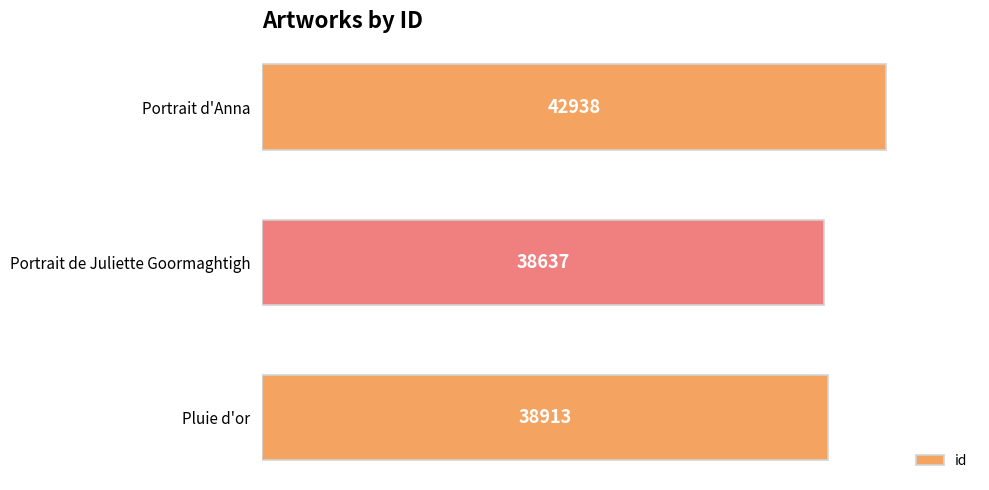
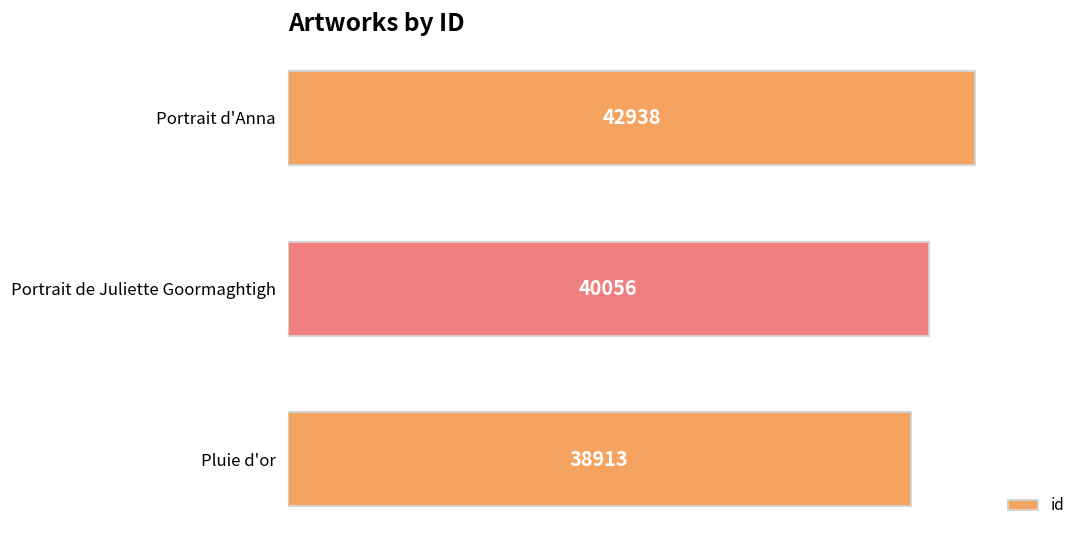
  {
    "Portrait d'Anna": 42938,
-   "Portrait de Juliette Goormaghtigh": 38637,
+   "Portrait de Juliette Goormaghtigh": 40056,
    "Pluie d'or": 38913
  }
